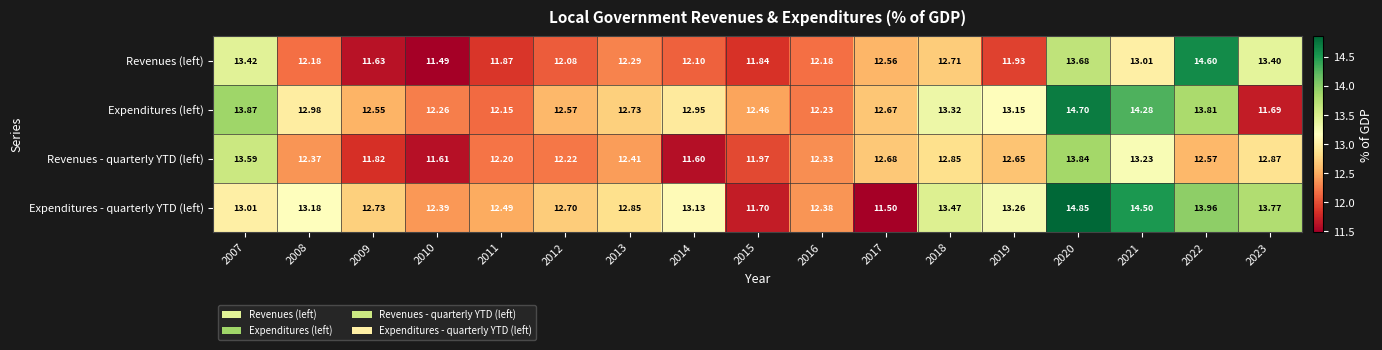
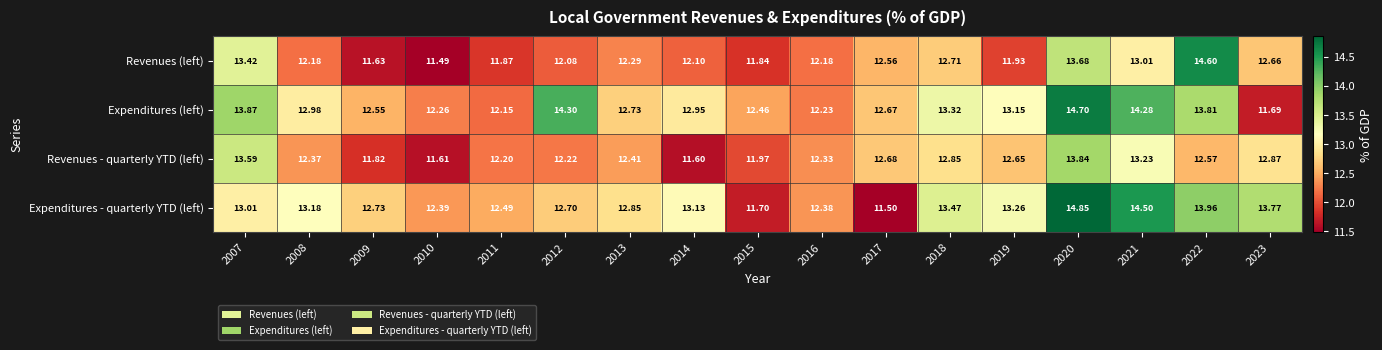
  {
    "Revenues (left)": {
      "2007": 13.42,
      "2008": 12.18,
      "2009": 11.63,
      "2010": 11.49,
      "2011": 11.87,
      "2012": 12.08,
      "2013": 12.29,
      "2014": 12.10,
      "2015": 11.84,
      "2016": 12.18,
      "2017": 12.56,
      "2018": 12.71,
      "2019": 11.93,
      "2020": 13.68,
      "2021": 13.01,
      "2022": 14.60,
-     "2023": 13.40
+     "2023": 12.66
    },
    "Expenditures (left)": {
      "2007": 13.87,
      "2008": 12.98,
      "2009": 12.55,
      "2010": 12.26,
      "2011": 12.15,
-     "2012": 12.57,
+     "2012": 14.30,
      "2013": 12.73,
      "2014": 12.95,
      "2015": 12.46,
      "2016": 12.23,
      "2017": 12.67,
      "2018": 13.32,
      "2019": 13.15,
      "2020": 14.70,
      "2021": 14.28,
      "2022": 13.81,
      "2023": 11.69
    },
    "Revenues - quarterly YTD (left)": {
      "2007": 13.59,
      "2008": 12.37,
      "2009": 11.82,
      "2010": 11.61,
      "2011": 12.20,
      "2012": 12.22,
      "2013": 12.41,
      "2014": 11.60,
      "2015": 11.97,
      "2016": 12.33,
      "2017": 12.68,
      "2018": 12.85,
      "2019": 12.65,
      "2020": 13.84,
      "2021": 13.23,
      "2022": 12.57,
      "2023": 12.87
    },
    "Expenditures - quarterly YTD (left)": {
      "2007": 13.01,
      "2008": 13.18,
      "2009": 12.73,
      "2010": 12.39,
      "2011": 12.49,
      "2012": 12.70,
      "2013": 12.85,
      "2014": 13.13,
      "2015": 11.70,
      "2016": 12.38,
      "2017": 11.50,
      "2018": 13.47,
      "2019": 13.26,
      "2020": 14.85,
      "2021": 14.50,
      "2022": 13.96,
      "2023": 13.77
    }
  }
